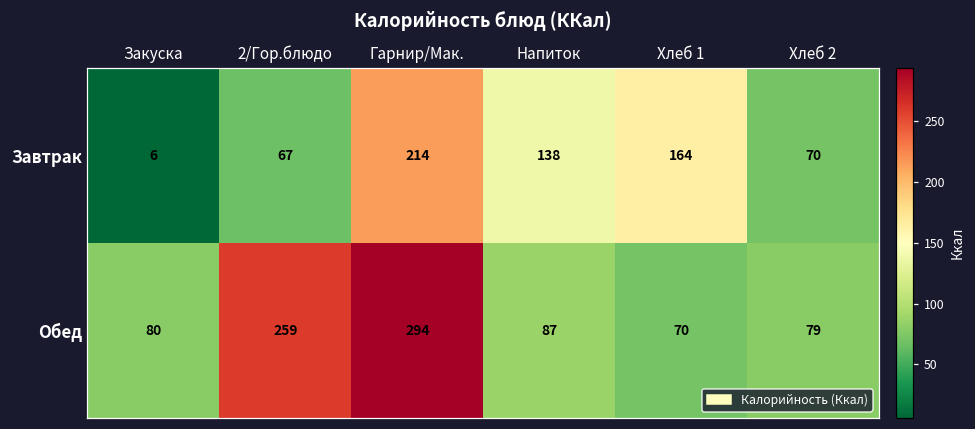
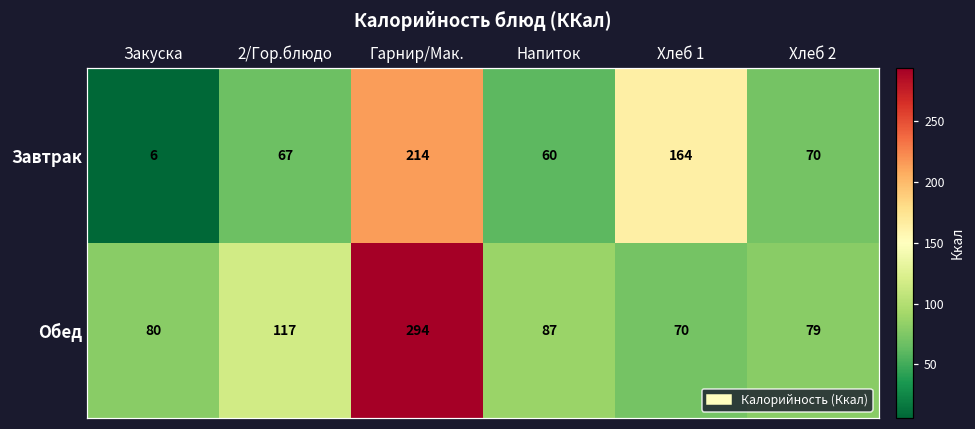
  {
    "Завтрак": {
      "Закуска": 6,
      "2/Гор.блюдо": 67,
      "Гарнир/Мак.": 214,
-     "Напиток": 138,
+     "Напиток": 60,
      "Хлеб 1": 164,
      "Хлеб 2": 70
    },
    "Обед": {
      "Закуска": 80,
-     "2/Гор.блюдо": 259,
+     "2/Гор.блюдо": 117,
      "Гарнир/Мак.": 294,
      "Напиток": 87,
      "Хлеб 1": 70,
      "Хлеб 2": 79
    }
  }
